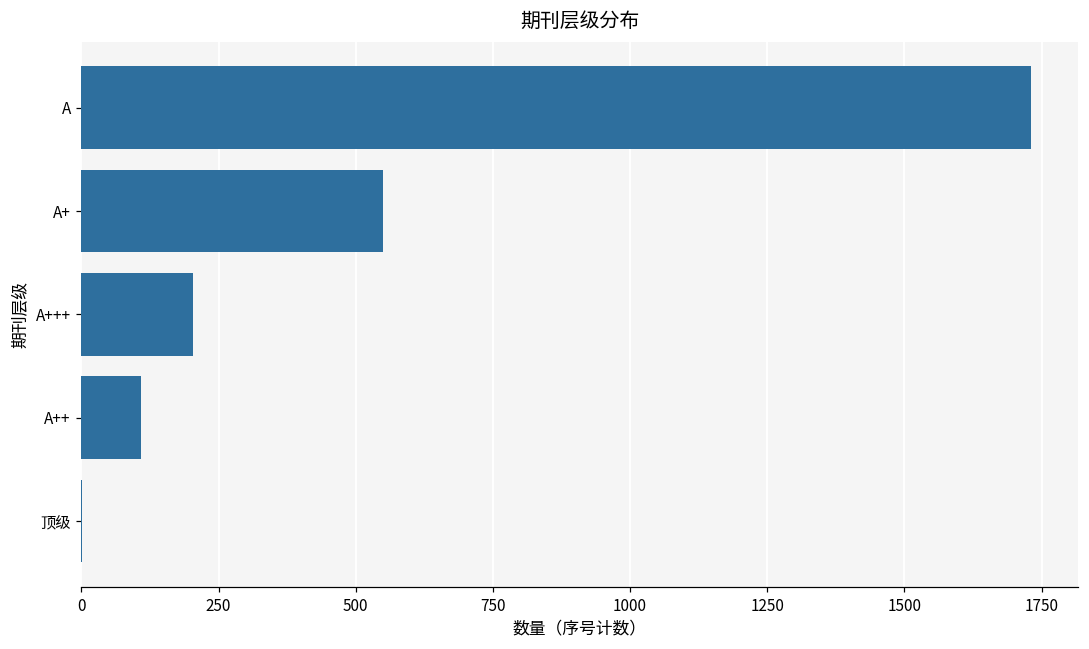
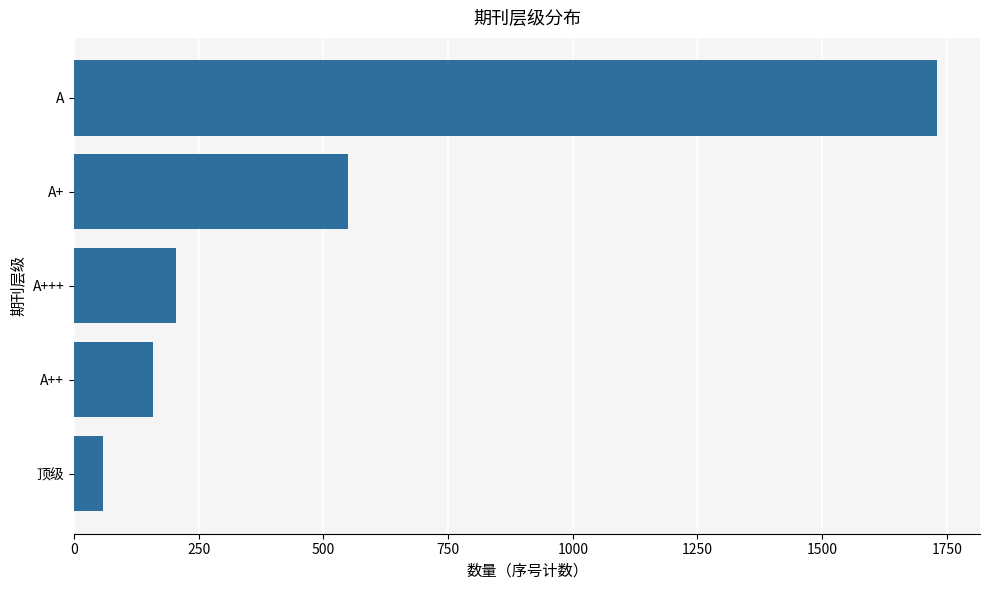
  {
    "A": 1730,
    "A+": 550,
    "A+++": 200,
-   "A++": 110,
-   "顶级": 0
+   "A++": 160,
+   "顶级": 60
  }
